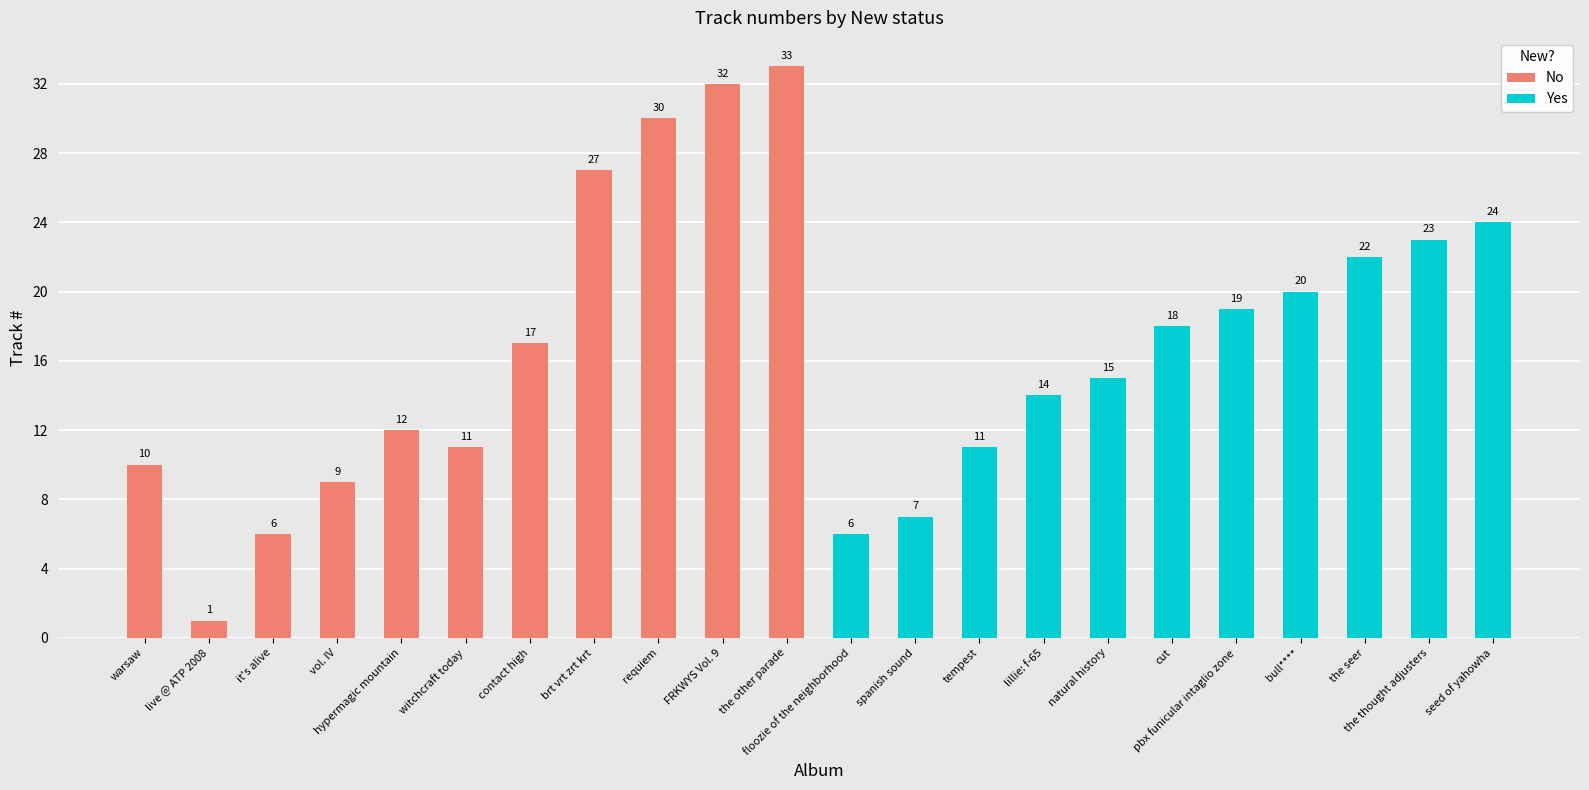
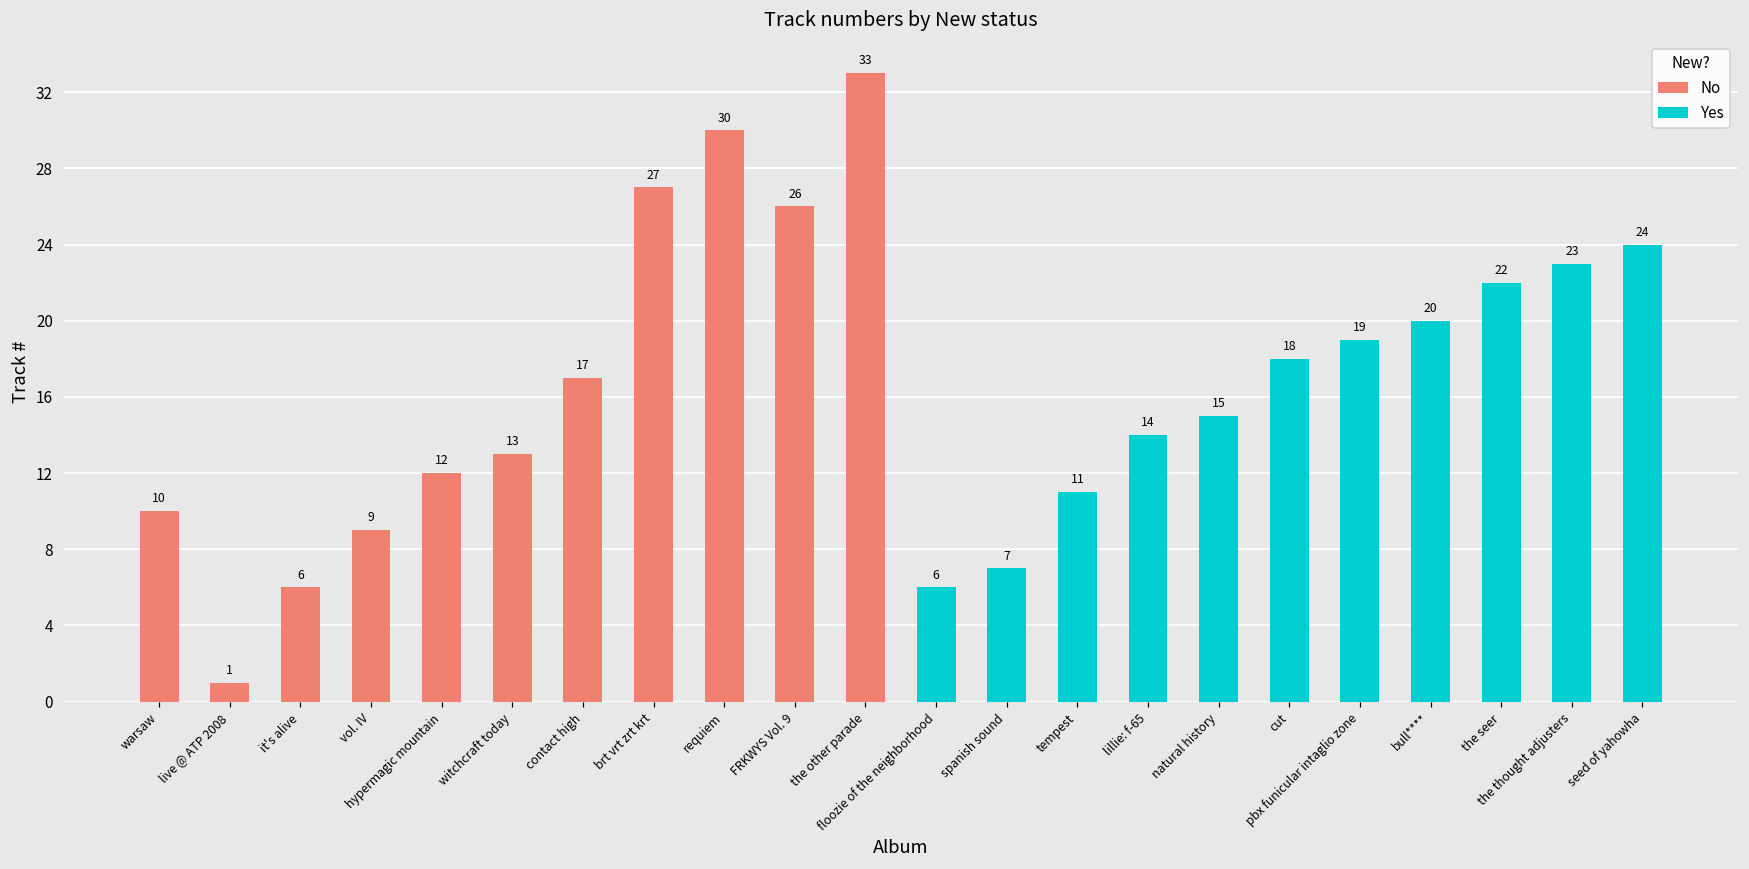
  {
    "No": {
      "warsaw": 10,
      "live @ ATP 2008": 1,
      "it's alive": 6,
      "vol. IV": 9,
      "hypermagic mountain": 12,
-     "witchcraft today": 11,
+     "witchcraft today": 13,
      "contact high": 17,
      "brt vrt zrt krt": 27,
      "requiem": 30,
-     "FRKWYS Vol. 9": 32,
+     "FRKWYS Vol. 9": 26,
      "the other parade": 33
    },
    "Yes": {
      "floozie of the neighborhood": 6,
      "spanish sound": 7,
      "tempest": 11,
      "lillie: f-65": 14,
      "natural history": 15,
      "cut": 18,
      "pbx funicular intaglio zone": 19,
      "bull****": 20,
      "the seer": 22,
      "the thought adjusters": 23,
      "seed of yahowha": 24
    }
  }
